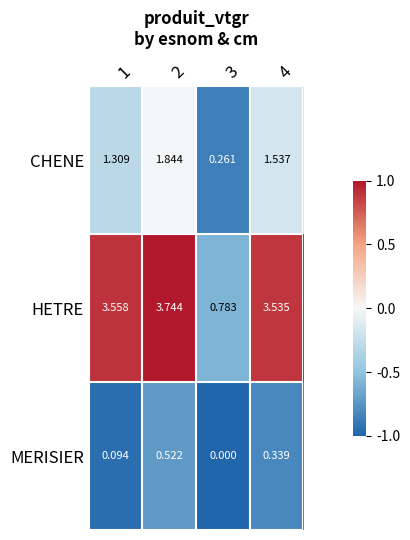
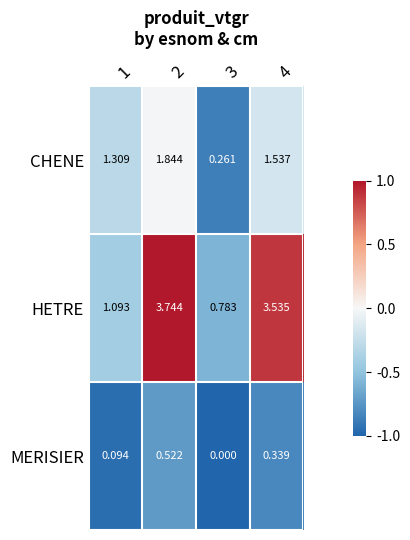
  {
    "CHENE": {
      "1": 1.309,
      "2": 1.844,
      "3": 0.261,
      "4": 1.537
    },
    "HETRE": {
-     "1": 3.558,
+     "1": 1.093,
      "2": 3.744,
      "3": 0.783,
      "4": 3.535
    },
    "MERISIER": {
      "1": 0.094,
      "2": 0.522,
      "3": 0.000,
      "4": 0.339
    }
  }
